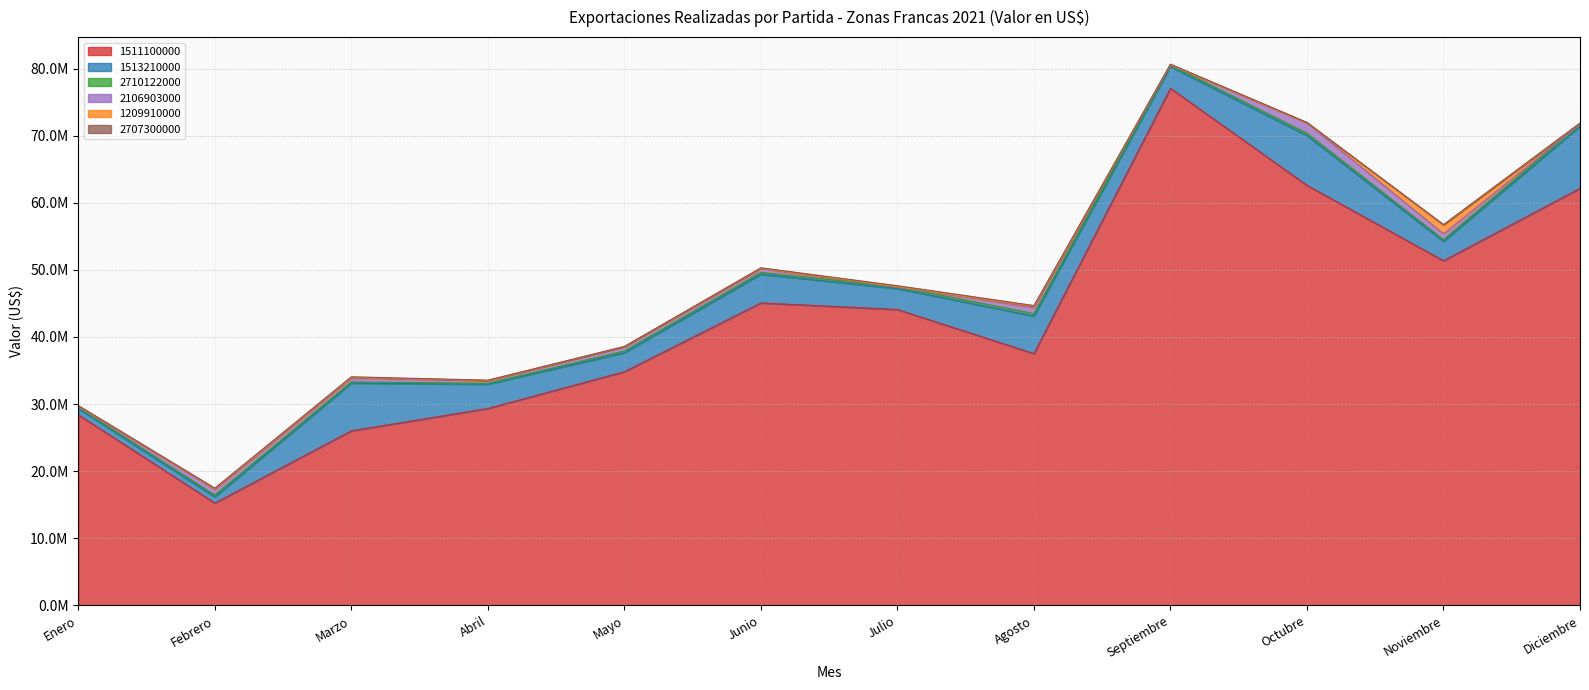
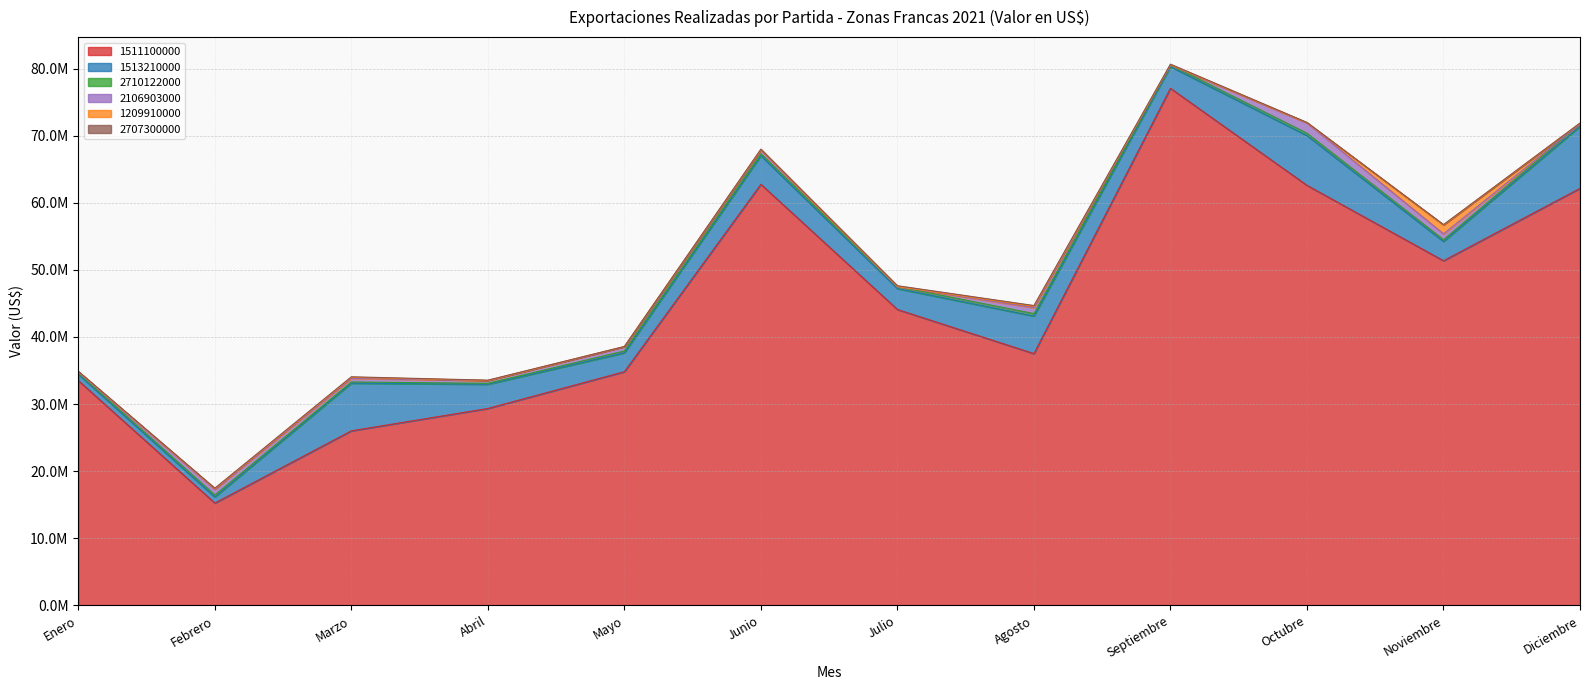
  {
    "1511100000": {
-     "Enero": 28000000,
+     "Enero": 34000000,
      "Febrero": 15000000,
      "Marzo": 26000000,
      "Abril": 29000000,
      "Mayo": 35000000,
-     "Junio": 45000000,
+     "Junio": 63000000,
      "Julio": 44000000,
      "Agosto": 38000000,
      "Septiembre": 77000000,
      "Octubre": 63000000,
      "Noviembre": 51000000,
      "Diciembre": 62000000
    },
    "2106903000": {
      "Noviembre": 1000000
    }
  }
